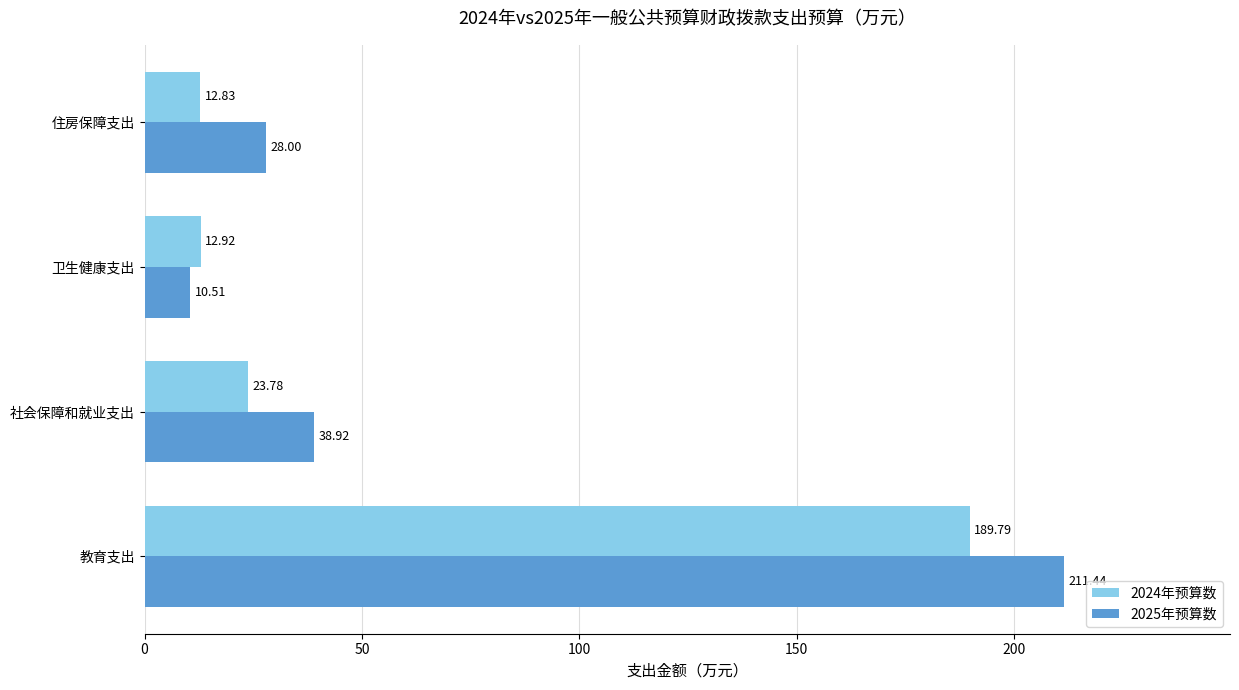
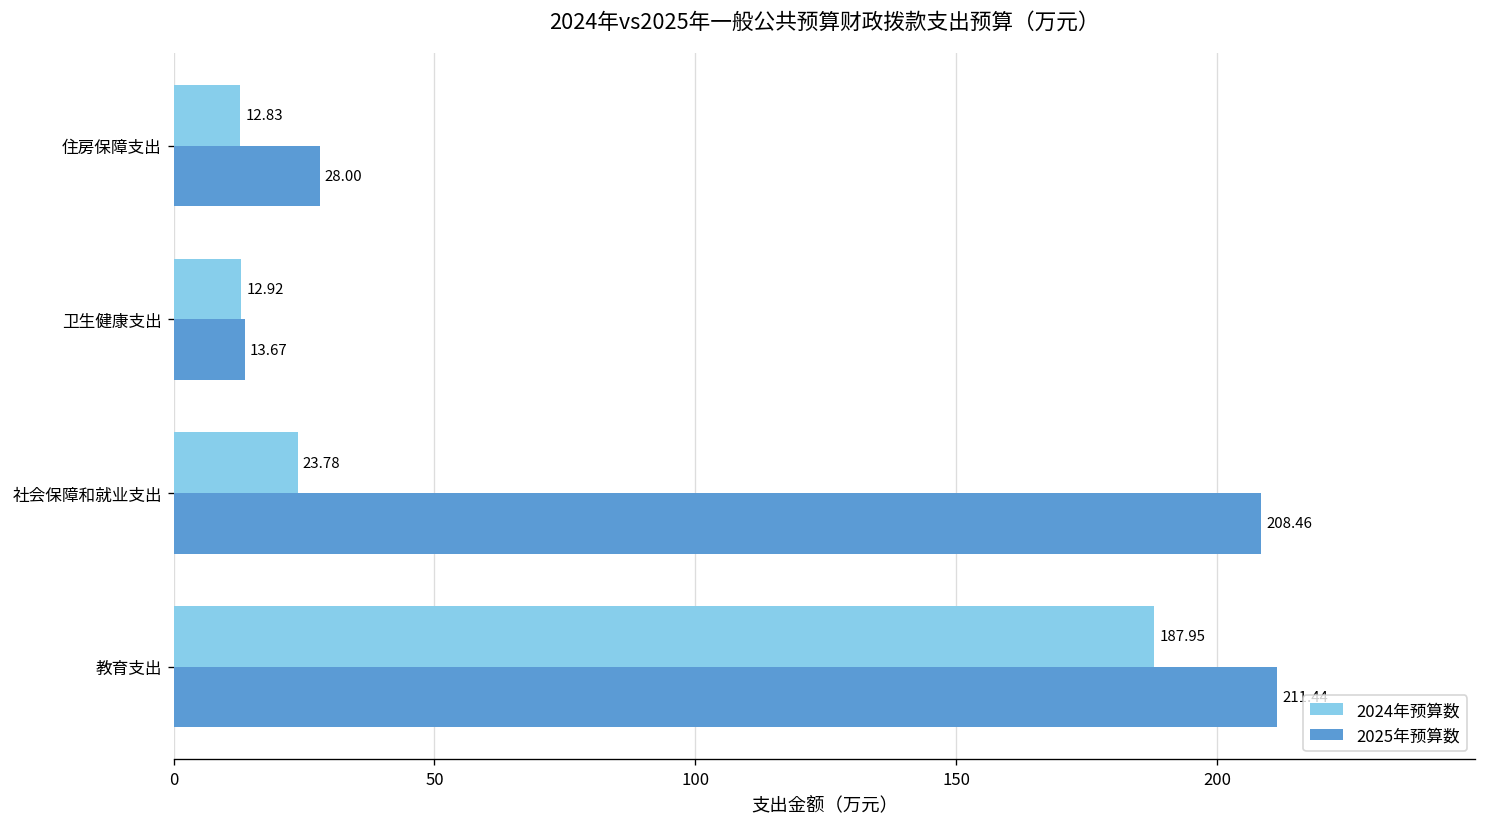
  {
    "2024年预算数": {
      "住房保障支出": 12.83,
      "卫生健康支出": 12.92,
      "社会保障和就业支出": 23.78,
-     "教育支出": 189.79
+     "教育支出": 187.95
    },
    "2025年预算数": {
      "住房保障支出": 28.00,
-     "卫生健康支出": 10.51,
-     "社会保障和就业支出": 38.92
+     "卫生健康支出": 13.67,
+     "社会保障和就业支出": 208.46
    }
  }
